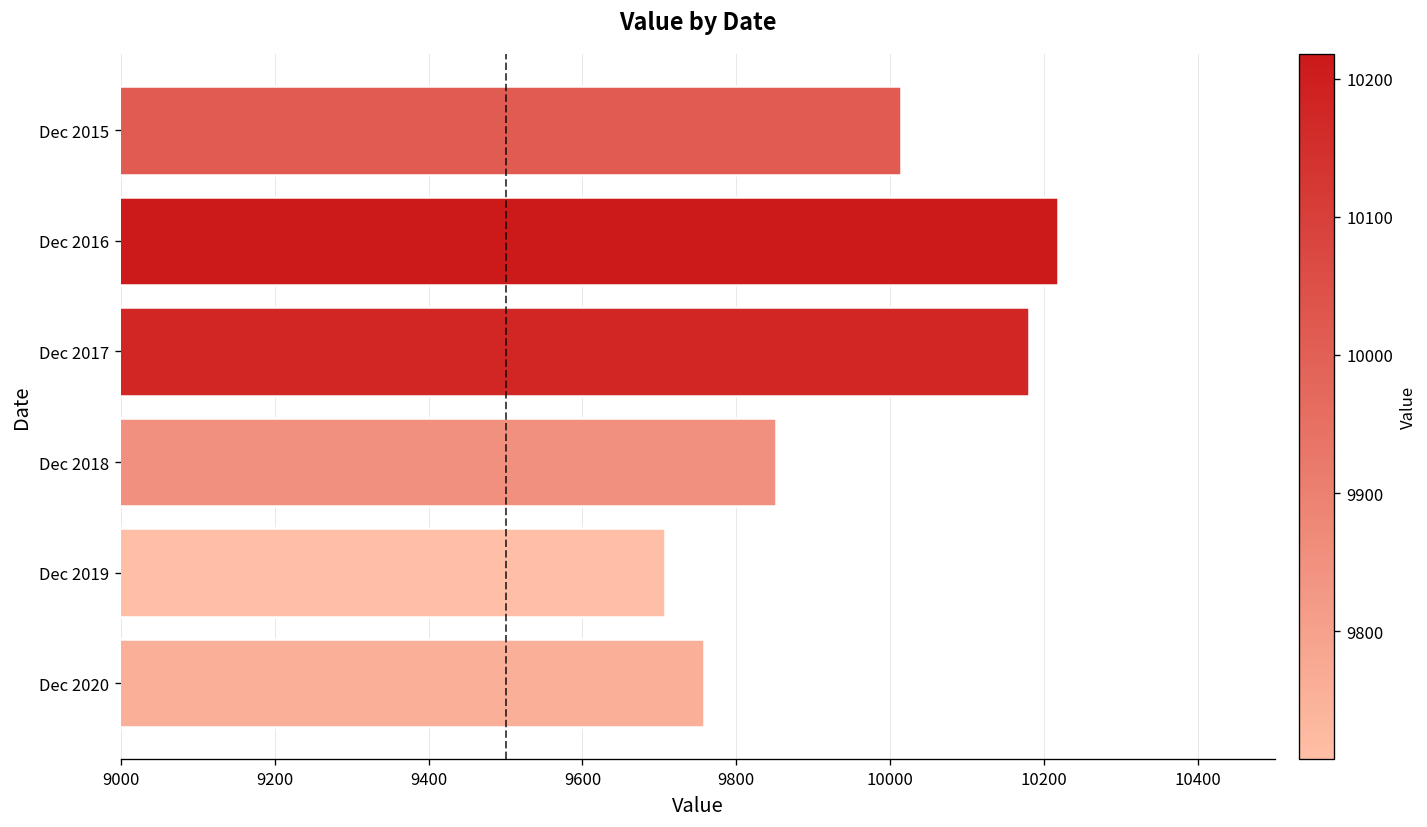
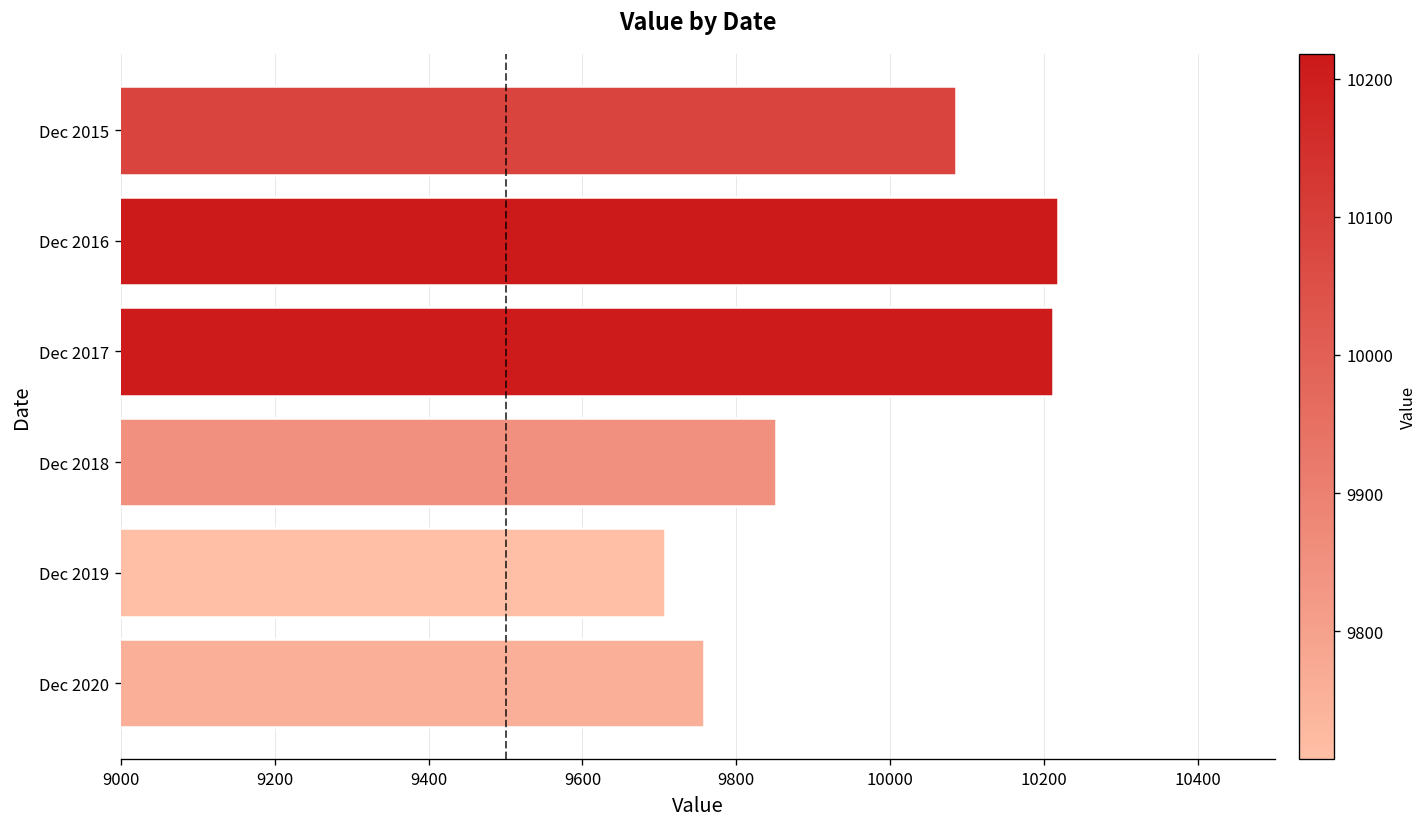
  {
-   "Dec 2015": 10010,
+   "Dec 2015": 10090,
    "Dec 2016": 10220,
-   "Dec 2017": 10180,
+   "Dec 2017": 10210,
    "Dec 2018": 9850,
    "Dec 2019": 9710,
    "Dec 2020": 9760
  }
